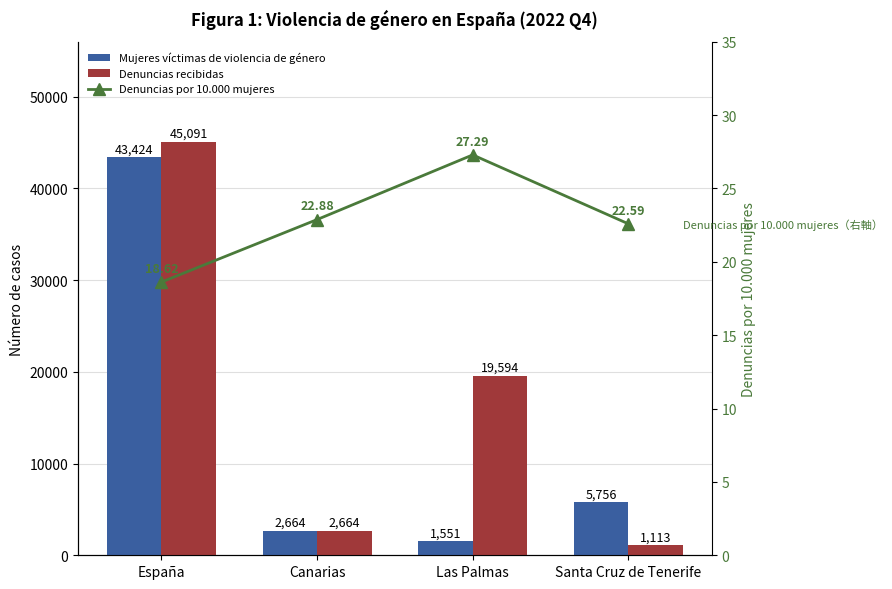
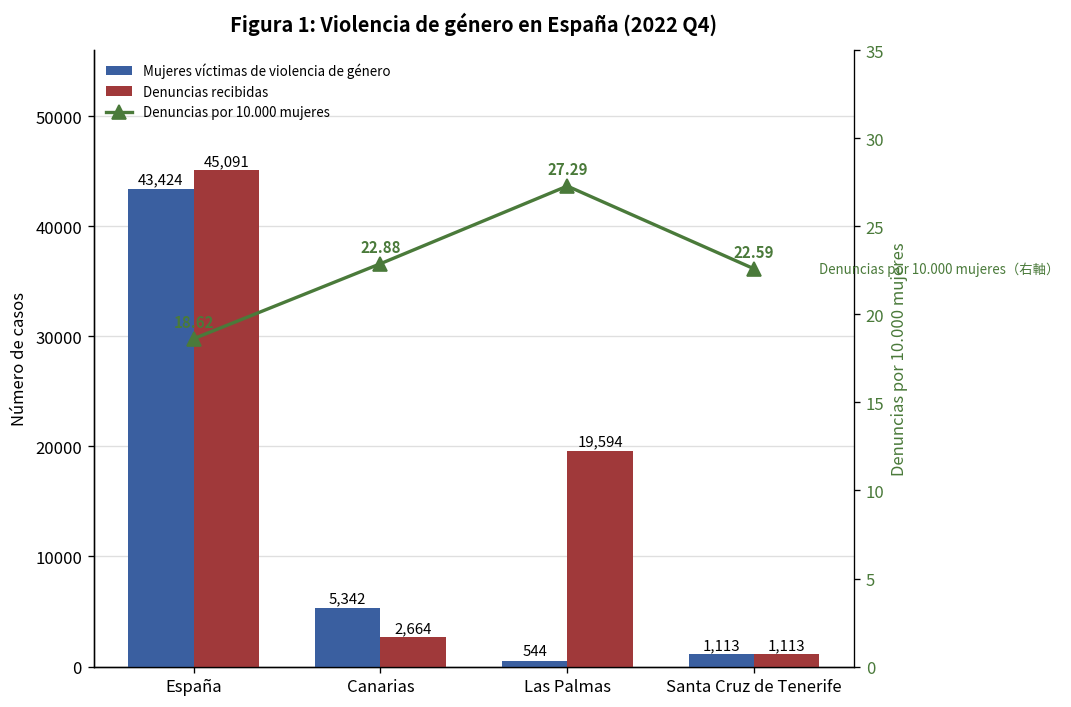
  {
    "Mujeres víctimas de violencia de género": {
      "España": "43,424",
-     "Canarias": "2,664",
-     "Las Palmas": "1,551",
-     "Santa Cruz de Tenerife": "5,756"
+     "Canarias": "5,342",
+     "Las Palmas": "544",
+     "Santa Cruz de Tenerife": "1,113"
    },
    "Denuncias recibidas": {
      "España": "45,091",
      "Canarias": "2,664",
      "Las Palmas": "19,594",
      "Santa Cruz de Tenerife": "1,113"
    },
    "Denuncias por 10.000 mujeres": {
      "España": "18.62",
      "Canarias": "22.88",
      "Las Palmas": "27.29",
      "Santa Cruz de Tenerife": "22.59"
    }
  }
